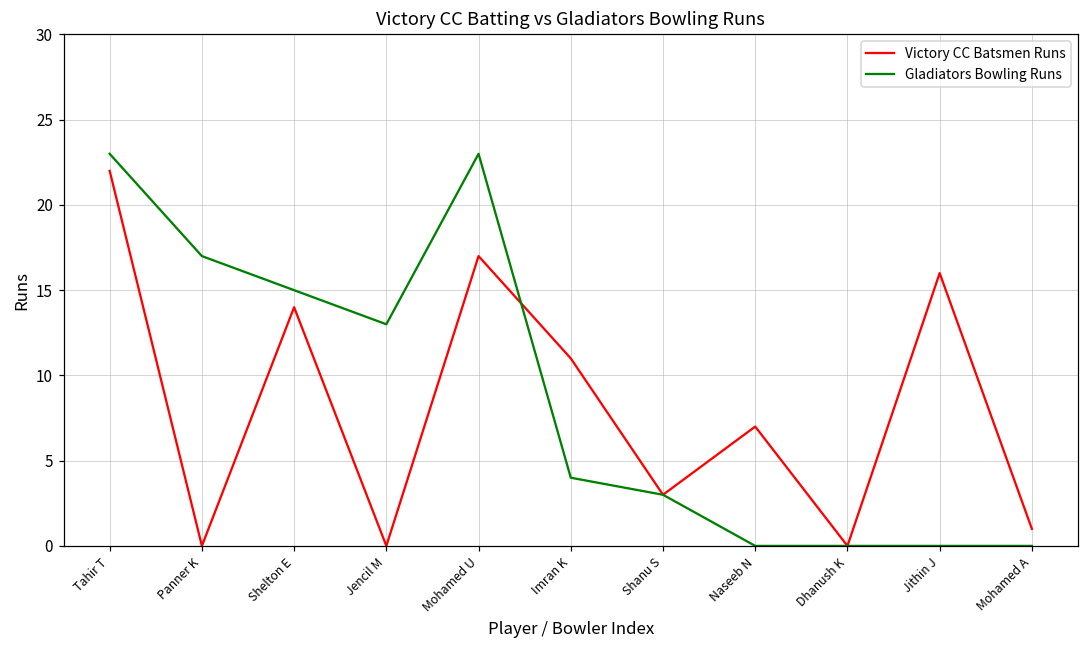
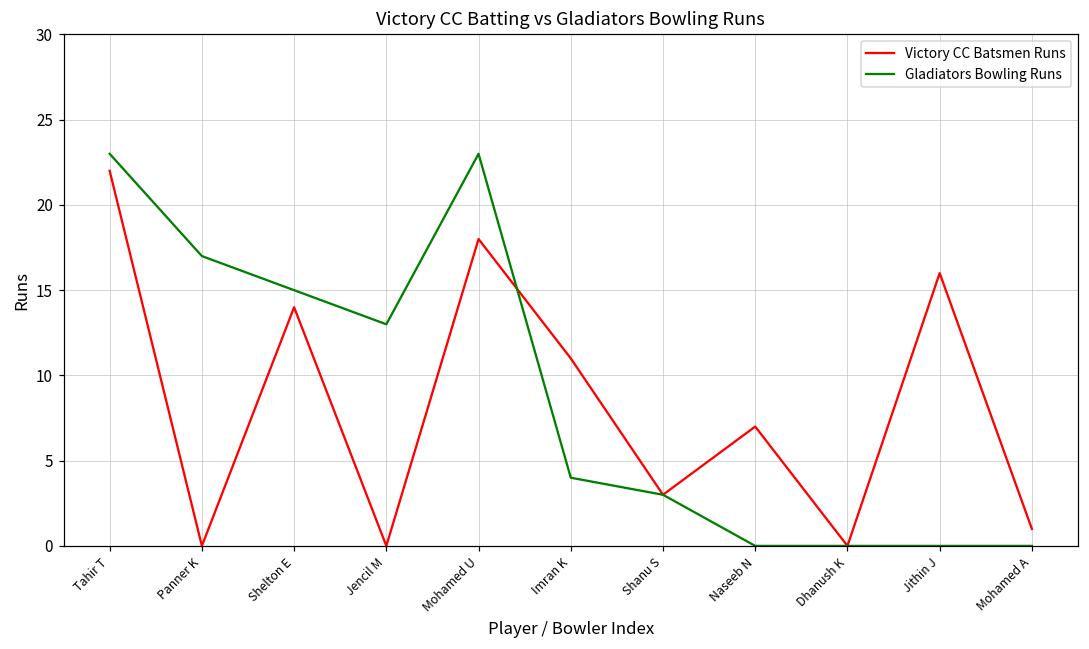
  {
    "Victory CC Batsmen Runs": {
      "Tahir T": 22,
      "Panner K": 0,
      "Shelton E": 14,
      "Jencil M": 0,
-     "Mohamed U": 17,
+     "Mohamed U": 18,
      "Imran K": 11,
      "Naseeb N": 7,
      "Jithin J": 16,
      "Mohamed A": 1
    },
    "Gladiators Bowling Runs": {
      "Tahir T": 23,
      "Panner K": 17,
      "Shelton E": 15,
      "Jencil M": 13,
      "Mohamed U": 23,
      "Imran K": 4,
      "Naseeb N": 0,
      "Jithin J": 0,
      "Mohamed A": 0
    }
  }
